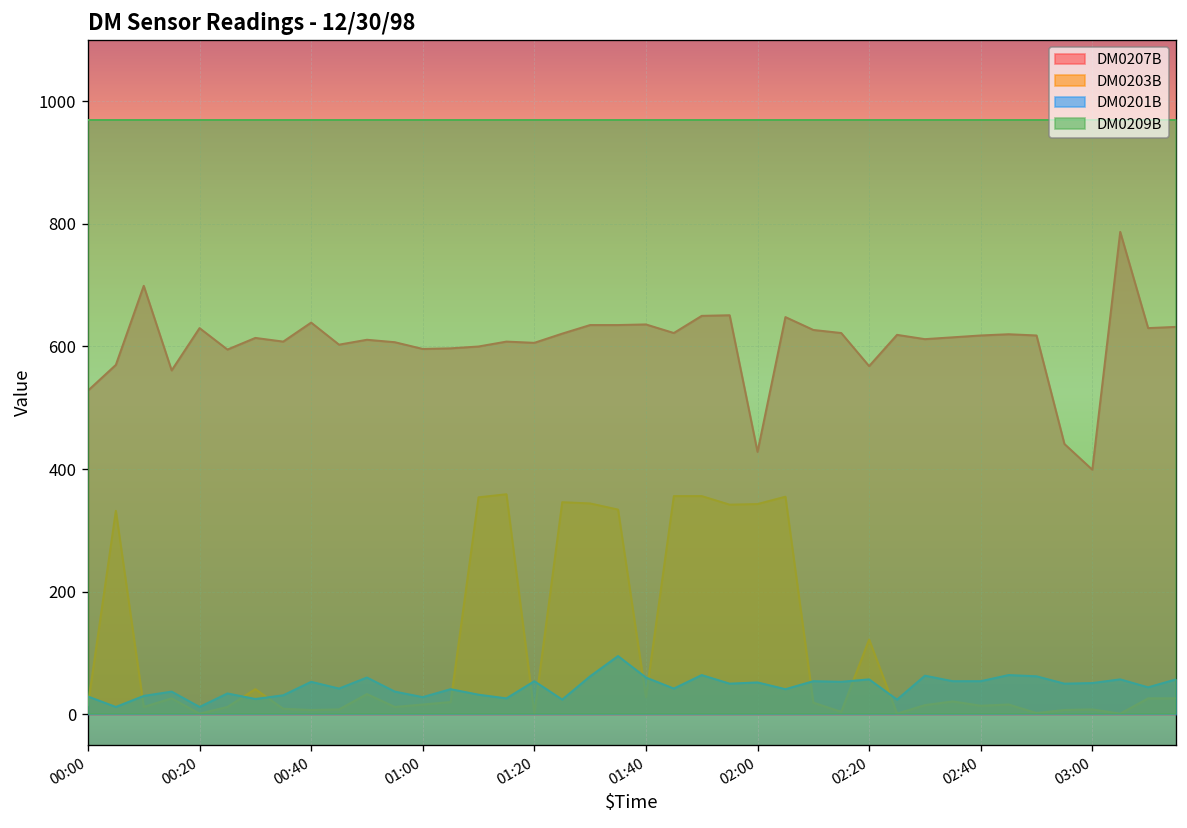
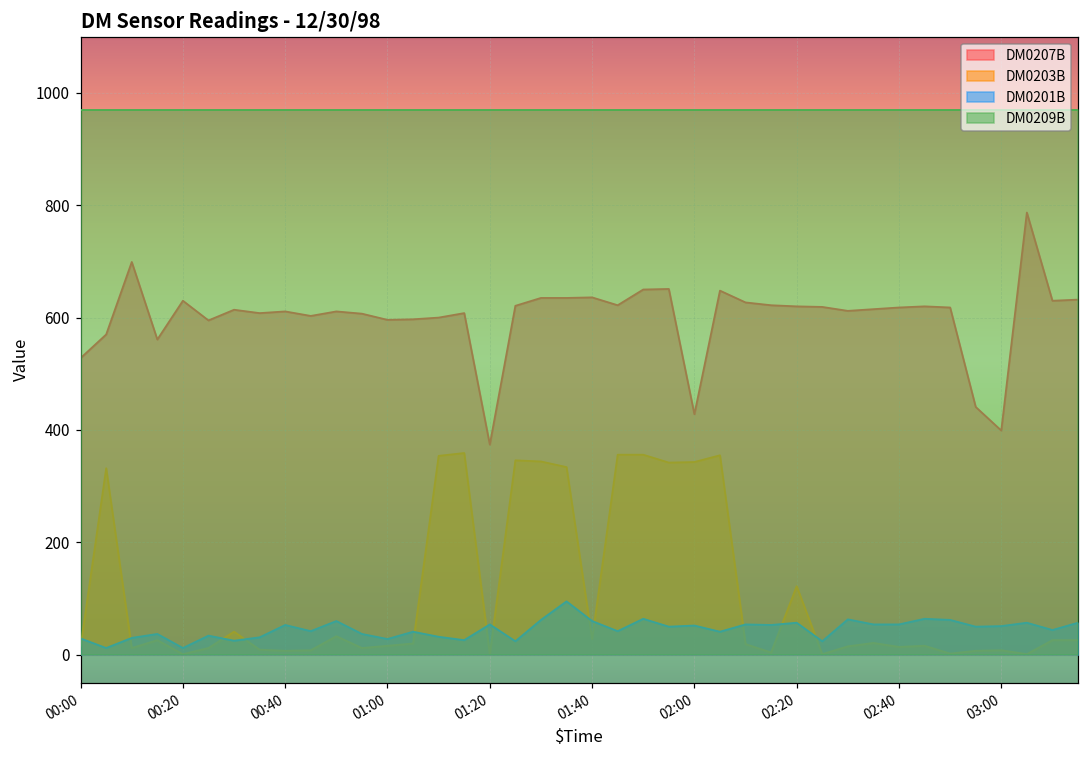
  {
    "DM0207B": {
      "00:00": 530,
      "00:20": 630,
-     "00:40": 640,
+     "00:40": 610,
      "01:00": 600,
-     "01:20": 610,
+     "01:20": 370,
      "01:40": 640,
      "02:00": 430,
-     "02:20": 570,
+     "02:20": 620,
      "02:40": 620,
      "03:00": 400
    },
    "DM0203B": {
      "00:00": 20,
      "00:20": 0,
      "00:40": 10,
      "01:00": 20,
      "01:20": 0,
      "01:40": 30,
      "02:00": 340,
      "02:20": 120,
      "02:40": 10,
      "03:00": 10
    },
    "DM0201B": {
      "00:00": 30,
      "00:20": 10,
      "00:40": 50,
      "01:00": 30,
      "01:20": 50,
      "01:40": 60,
      "02:00": 50,
      "02:20": 60,
      "02:40": 50,
      "03:00": 50
    },
    "DM0209B": {
      "00:00": 970,
      "00:20": 970,
      "00:40": 970,
      "01:00": 970,
      "01:20": 970,
      "01:40": 970,
      "02:00": 970,
      "02:20": 970,
      "02:40": 970
    }
  }
